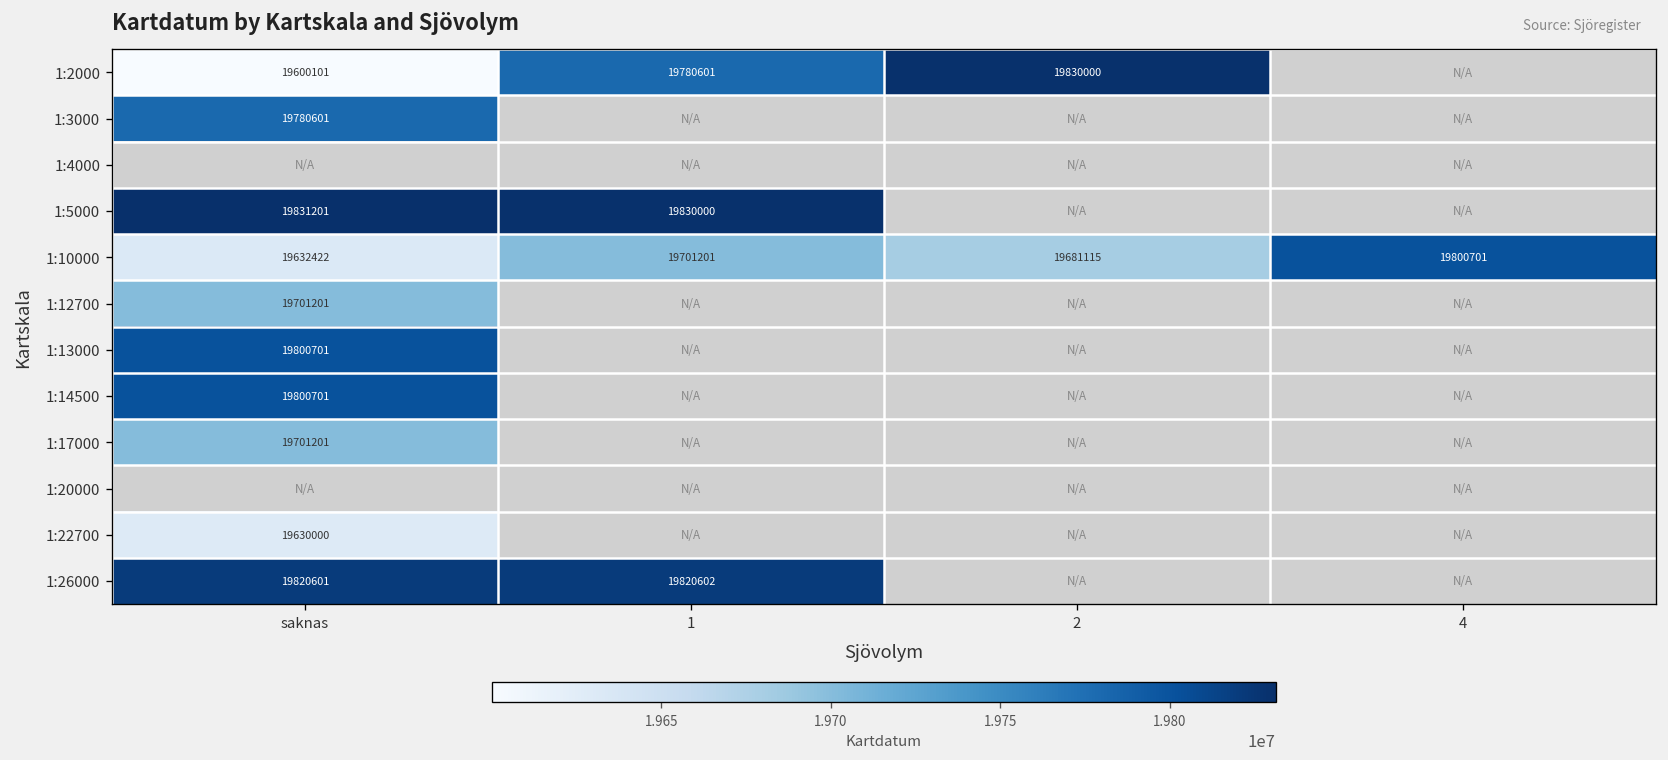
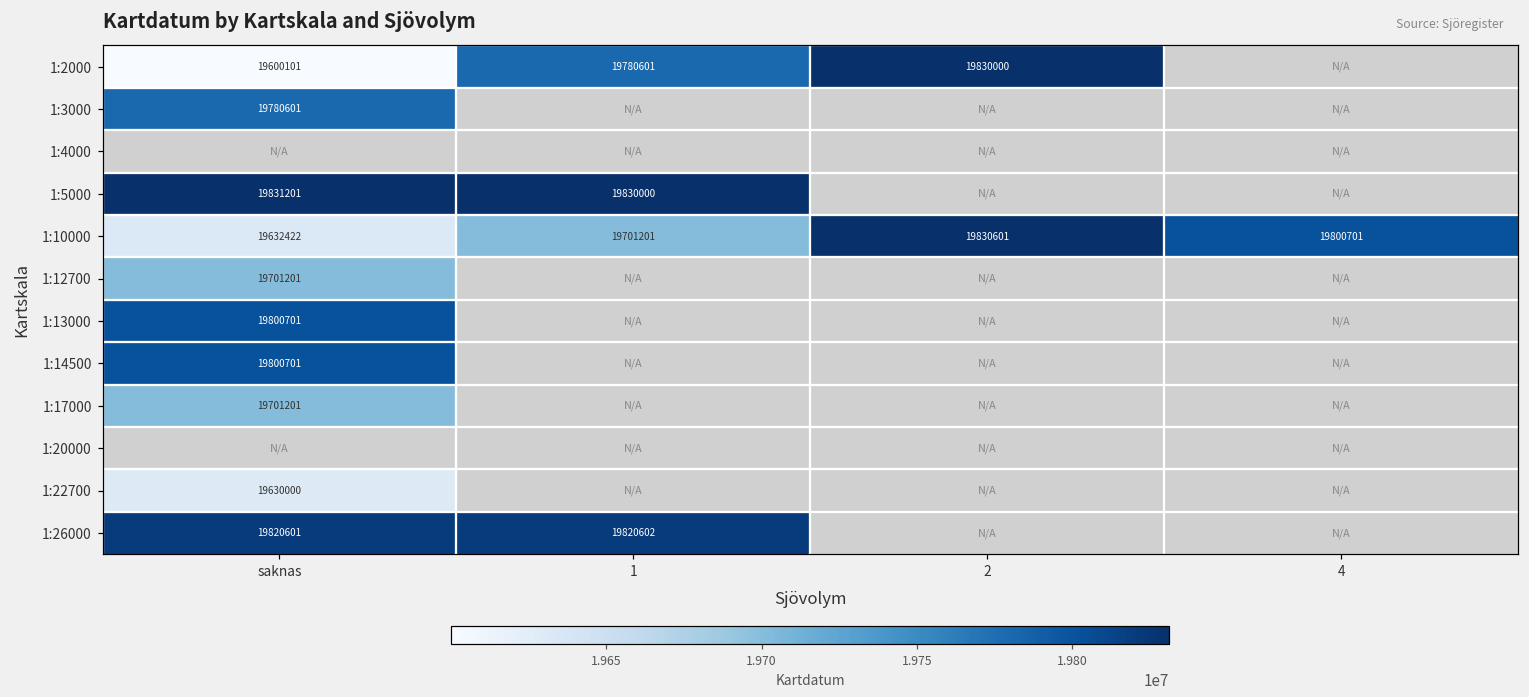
  {
    "1:2000": {
      "saknas": 19600101,
      "1": 19780601,
      "2": 19830000
    },
    "1:3000": {
      "saknas": 19780601
    },
    "1:5000": {
      "saknas": 19831201,
      "1": 19830000
    },
    "1:10000": {
      "saknas": 19632422,
      "1": 19701201,
-     "2": 19681115,
+     "2": 19830601,
      "4": 19800701
    },
    "1:12700": {
      "saknas": 19701201
    },
    "1:13000": {
      "saknas": 19800701
    },
    "1:14500": {
      "saknas": 19800701
    },
    "1:17000": {
      "saknas": 19701201
    },
    "1:22700": {
      "saknas": 19630000
    },
    "1:26000": {
      "saknas": 19820601,
      "1": 19820602
    }
  }
